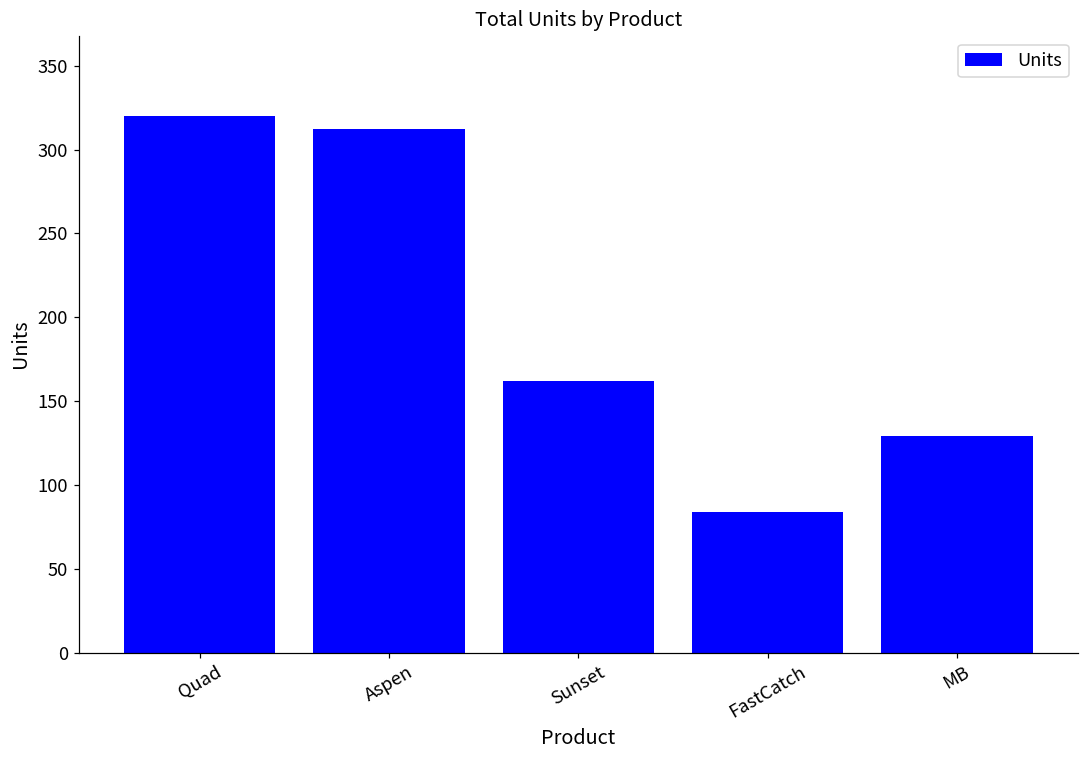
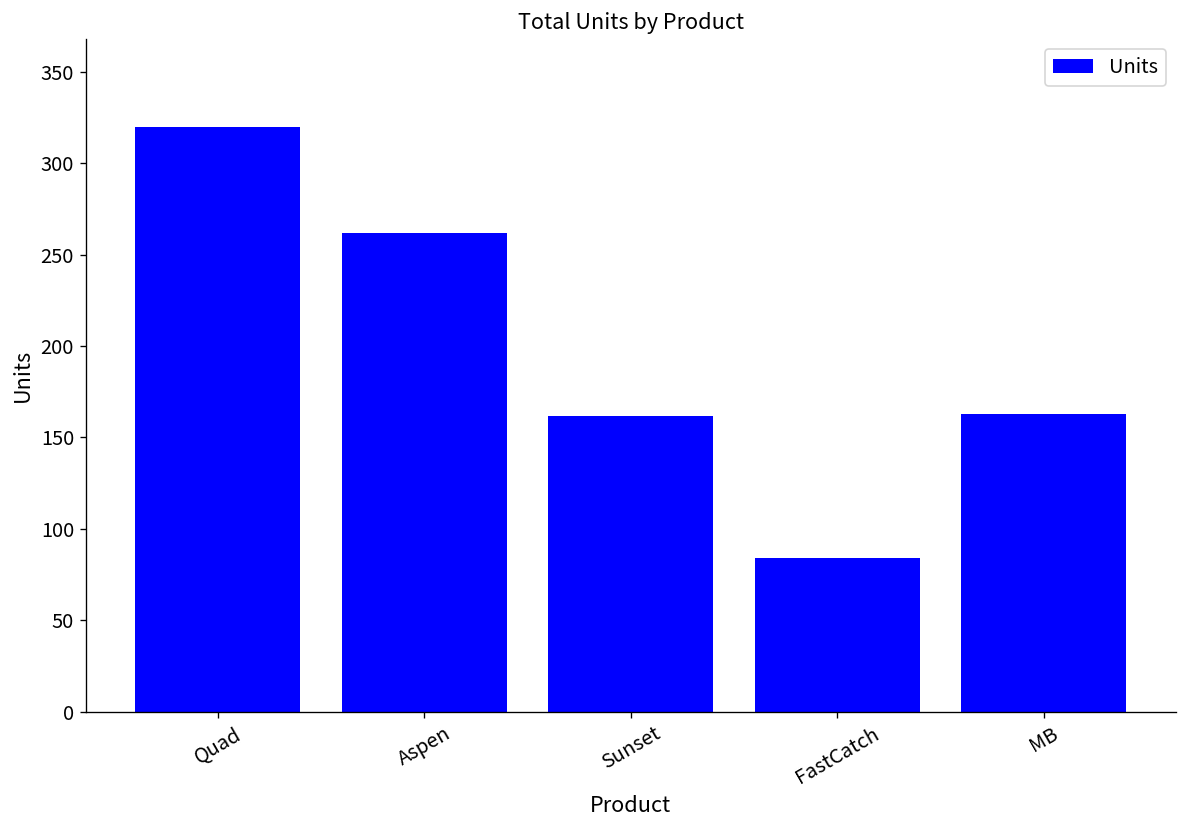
  {
    "Quad": 320,
-   "Aspen": 312,
+   "Aspen": 262,
    "Sunset": 162,
    "FastCatch": 84,
-   "MB": 129
+   "MB": 163
  }
